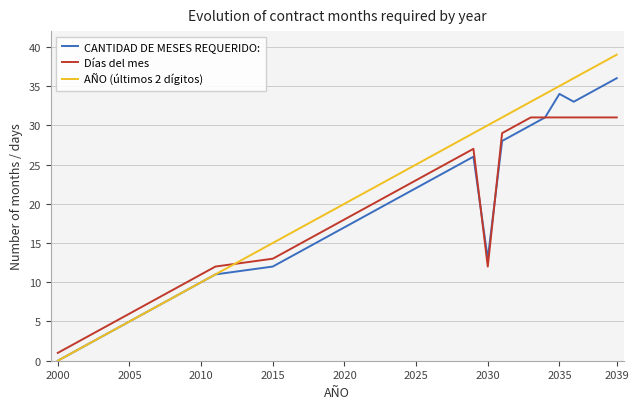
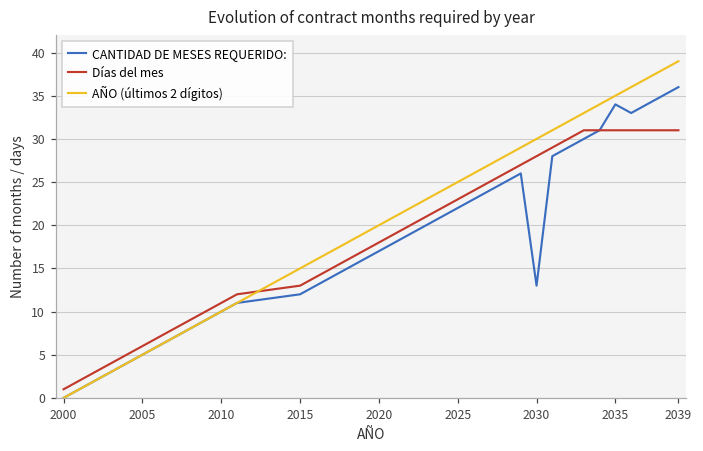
  {
    "CANTIDAD DE MESES REQUERIDO:": {
      "2015": 12,
      "2020": 17,
      "2025": 22,
      "2030": 13,
      "2035": 34,
      "2039": 36
    },
    "Días del mes": {
      "2000": 1,
      "2005": 6,
      "2010": 11,
      "2015": 13,
      "2020": 18,
      "2025": 23,
-     "2030": 12,
+     "2030": 28,
      "2035": 31,
      "2039": 31
    },
    "AÑO (últimos 2 dígitos)": {
      "2015": 15,
      "2020": 20,
      "2025": 25,
      "2030": 30,
      "2035": 35,
      "2039": 39
    }
  }
